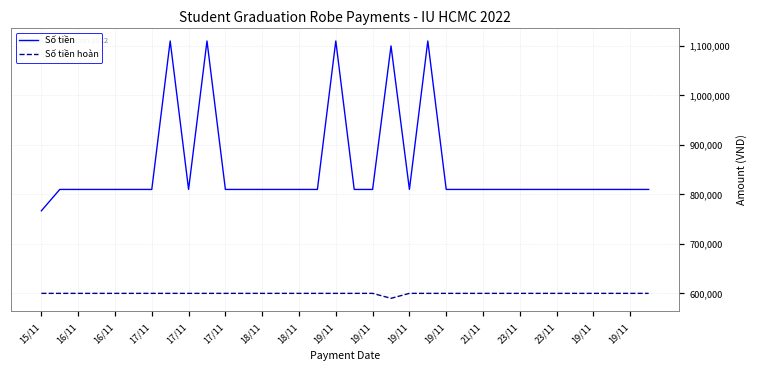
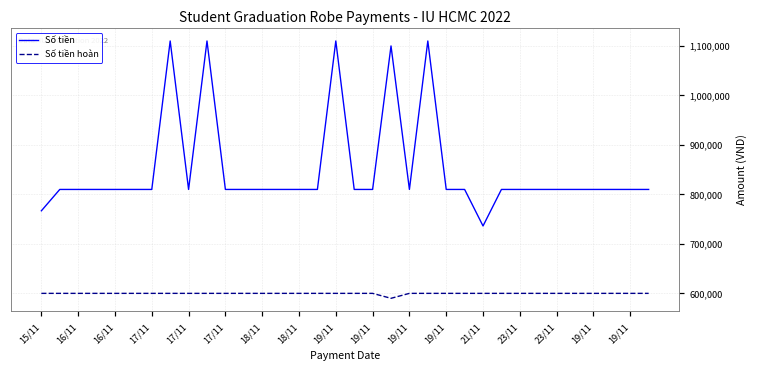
  {
    "Số tiền": {
      "15/11": "770,000",
-     "21/11": "810,000"
+     "21/11": "740,000"
    },
    "Số tiền hoàn": {
      "15/11": "600,000",
      "21/11": "600,000"
    }
  }
